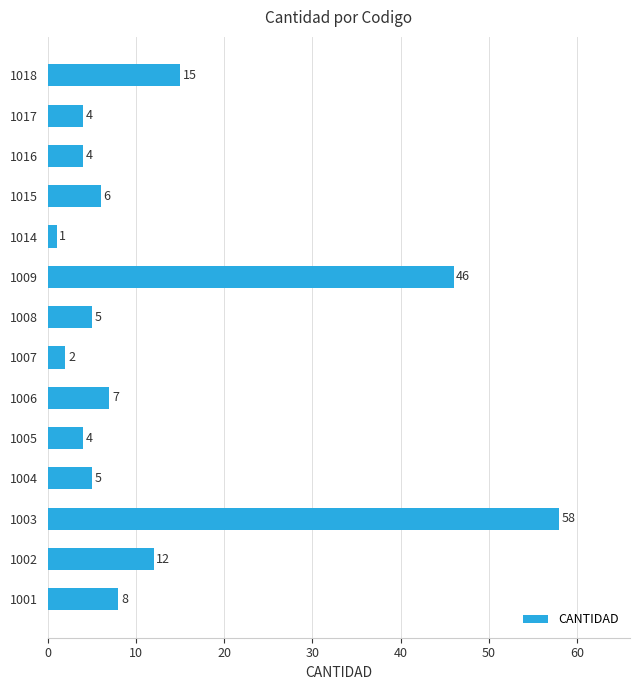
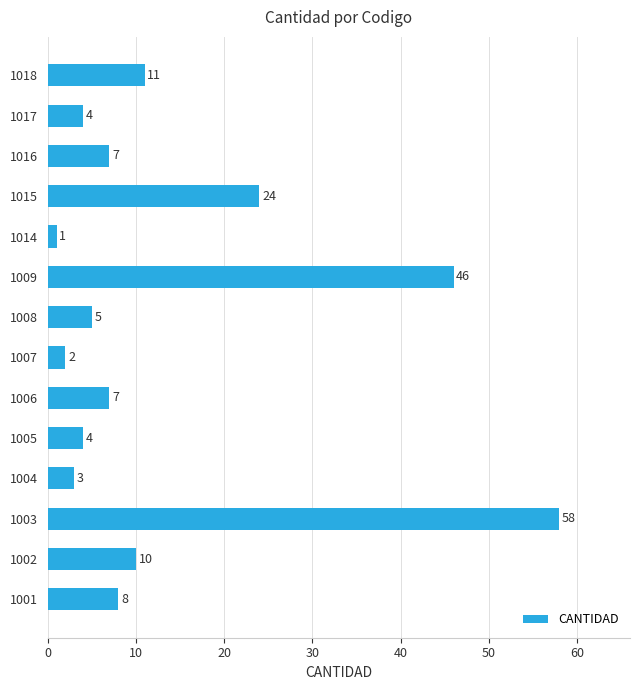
  {
-   "1018": 15,
+   "1018": 11,
    "1017": 4,
-   "1016": 4,
-   "1015": 6,
+   "1016": 7,
+   "1015": 24,
    "1014": 1,
    "1009": 46,
    "1008": 5,
    "1007": 2,
    "1006": 7,
    "1005": 4,
-   "1004": 5,
+   "1004": 3,
    "1003": 58,
-   "1002": 12,
+   "1002": 10,
    "1001": 8
  }
